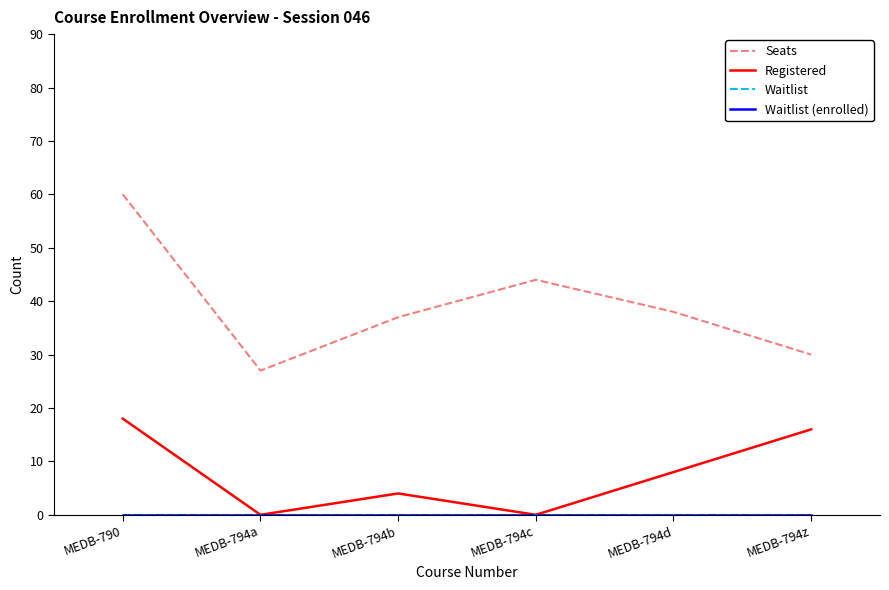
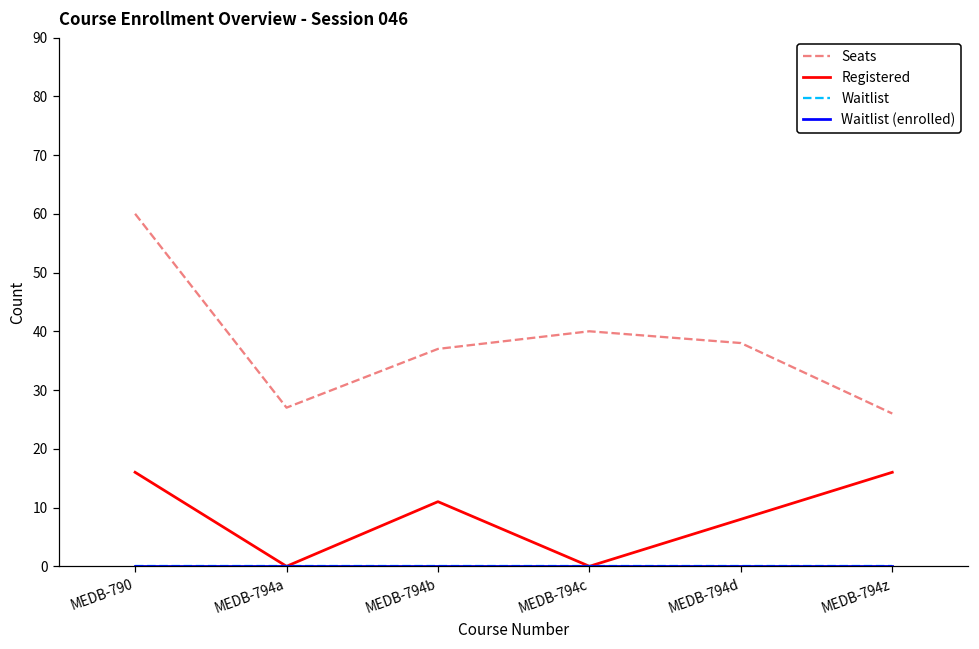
  {
    "Seats": {
      "MEDB-790": 60,
      "MEDB-794a": 27,
      "MEDB-794b": 37,
-     "MEDB-794c": 44,
+     "MEDB-794c": 40,
      "MEDB-794d": 38,
-     "MEDB-794z": 30
+     "MEDB-794z": 26
    },
    "Registered": {
-     "MEDB-790": 18,
-     "MEDB-794b": 4,
+     "MEDB-790": 16,
+     "MEDB-794b": 11,
      "MEDB-794d": 8,
      "MEDB-794z": 16
    },
    "Waitlist (enrolled)": {
      "MEDB-790": 0,
      "MEDB-794b": 0,
      "MEDB-794d": 0,
      "MEDB-794z": 0
    }
  }
